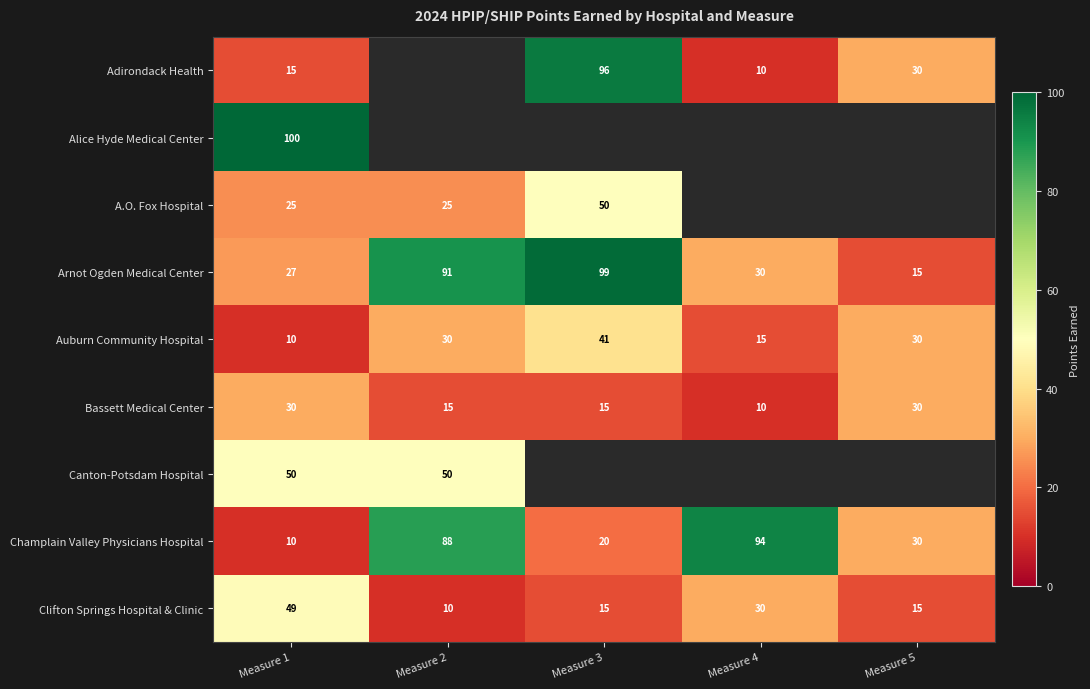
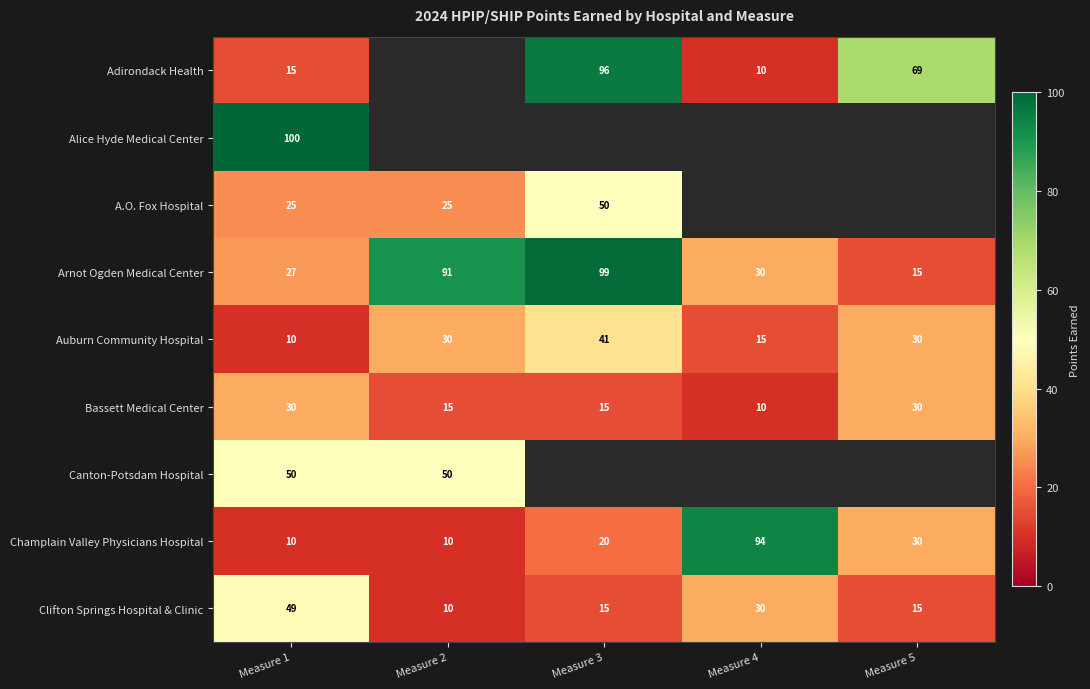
  {
    "Adirondack Health": {
      "Measure 1": 15,
      "Measure 3": 96,
      "Measure 4": 10,
-     "Measure 5": 30
+     "Measure 5": 69
    },
    "Alice Hyde Medical Center": {
      "Measure 1": 100
    },
    "A.O. Fox Hospital": {
      "Measure 1": 25,
      "Measure 2": 25,
      "Measure 3": 50
    },
    "Arnot Ogden Medical Center": {
      "Measure 1": 27,
      "Measure 2": 91,
      "Measure 3": 99,
      "Measure 4": 30,
      "Measure 5": 15
    },
    "Auburn Community Hospital": {
      "Measure 1": 10,
      "Measure 2": 30,
      "Measure 3": 41,
      "Measure 4": 15,
      "Measure 5": 30
    },
    "Bassett Medical Center": {
      "Measure 1": 30,
      "Measure 2": 15,
      "Measure 3": 15,
      "Measure 4": 10,
      "Measure 5": 30
    },
    "Canton-Potsdam Hospital": {
      "Measure 1": 50,
      "Measure 2": 50
    },
    "Champlain Valley Physicians Hospital": {
      "Measure 1": 10,
-     "Measure 2": 88,
+     "Measure 2": 10,
      "Measure 3": 20,
      "Measure 4": 94,
      "Measure 5": 30
    },
    "Clifton Springs Hospital & Clinic": {
      "Measure 1": 49,
      "Measure 2": 10,
      "Measure 3": 15,
      "Measure 4": 30,
      "Measure 5": 15
    }
  }
